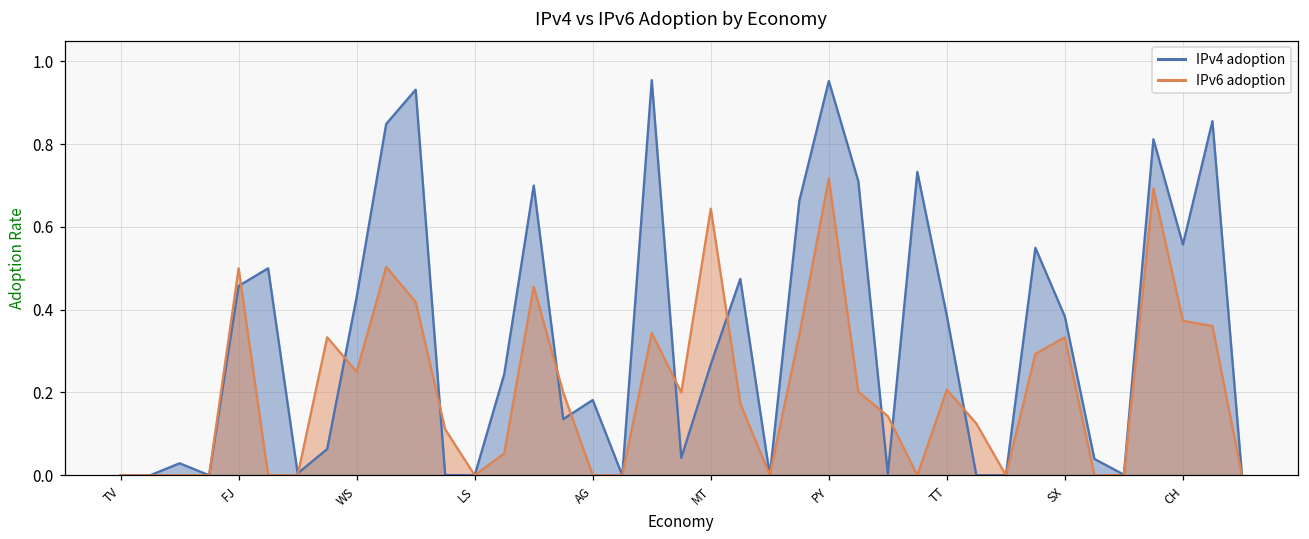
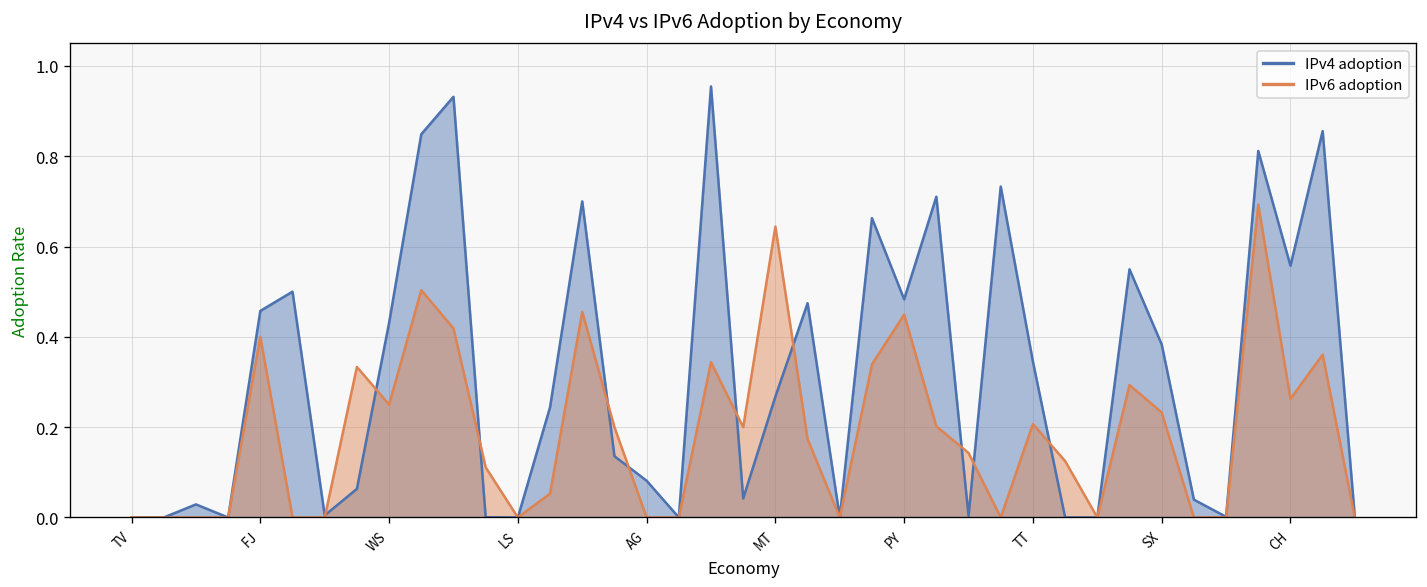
  {
    "IPv4 adoption": {
      "FJ": 0.46,
      "WS": 0.43,
-     "AG": 0.18,
+     "AG": 0.08,
      "MT": 0.27,
-     "PY": 0.95,
-     "TT": 0.39,
+     "PY": 0.48,
+     "TT": 0.35,
      "SX": 0.38,
      "CH": 0.56
    },
    "IPv6 adoption": {
-     "FJ": 0.5,
+     "FJ": 0.4,
      "WS": 0.25,
      "AG": 0.00,
      "MT": 0.64,
-     "PY": 0.72,
+     "PY": 0.45,
      "TT": 0.21,
-     "SX": 0.33,
-     "CH": 0.37
+     "SX": 0.23,
+     "CH": 0.26
    }
  }
